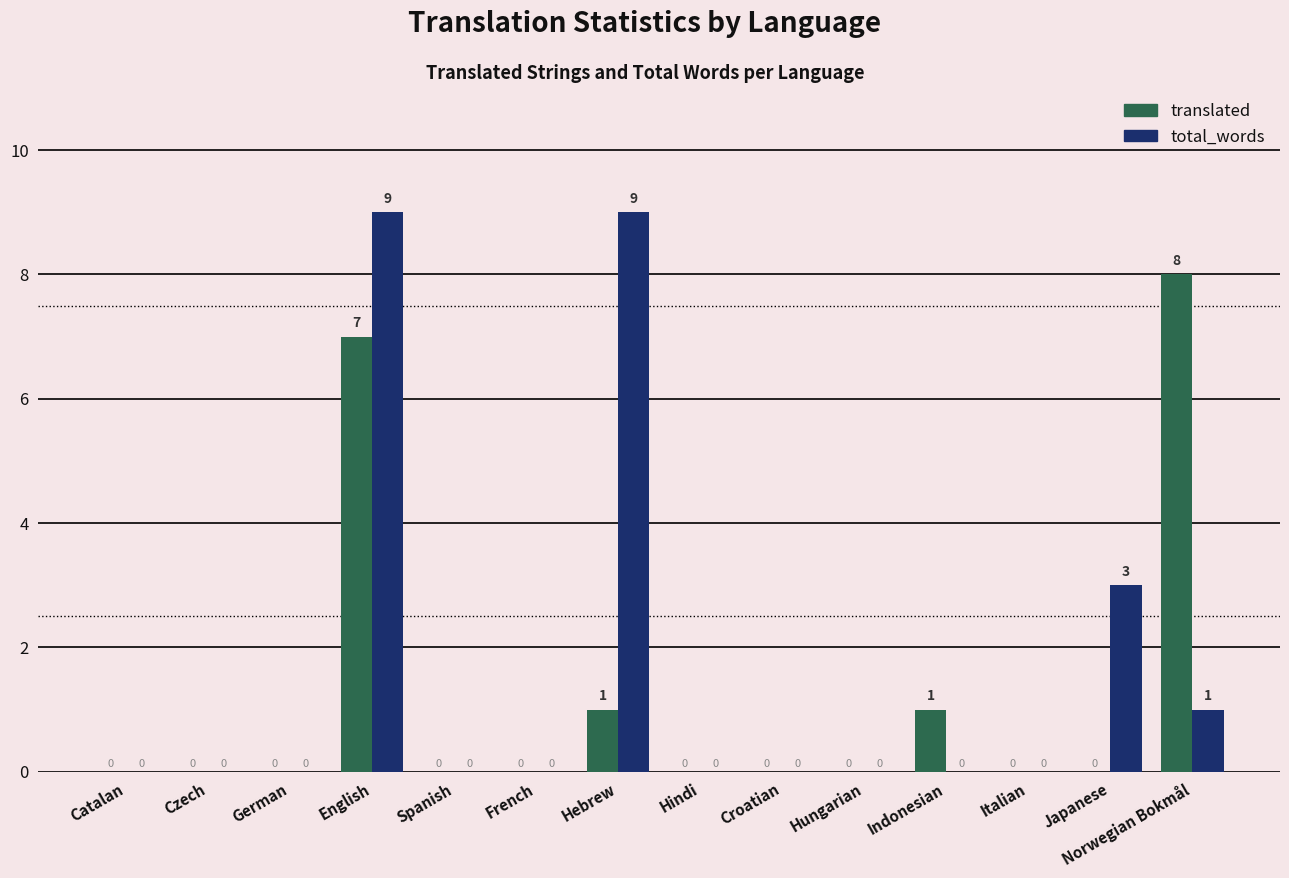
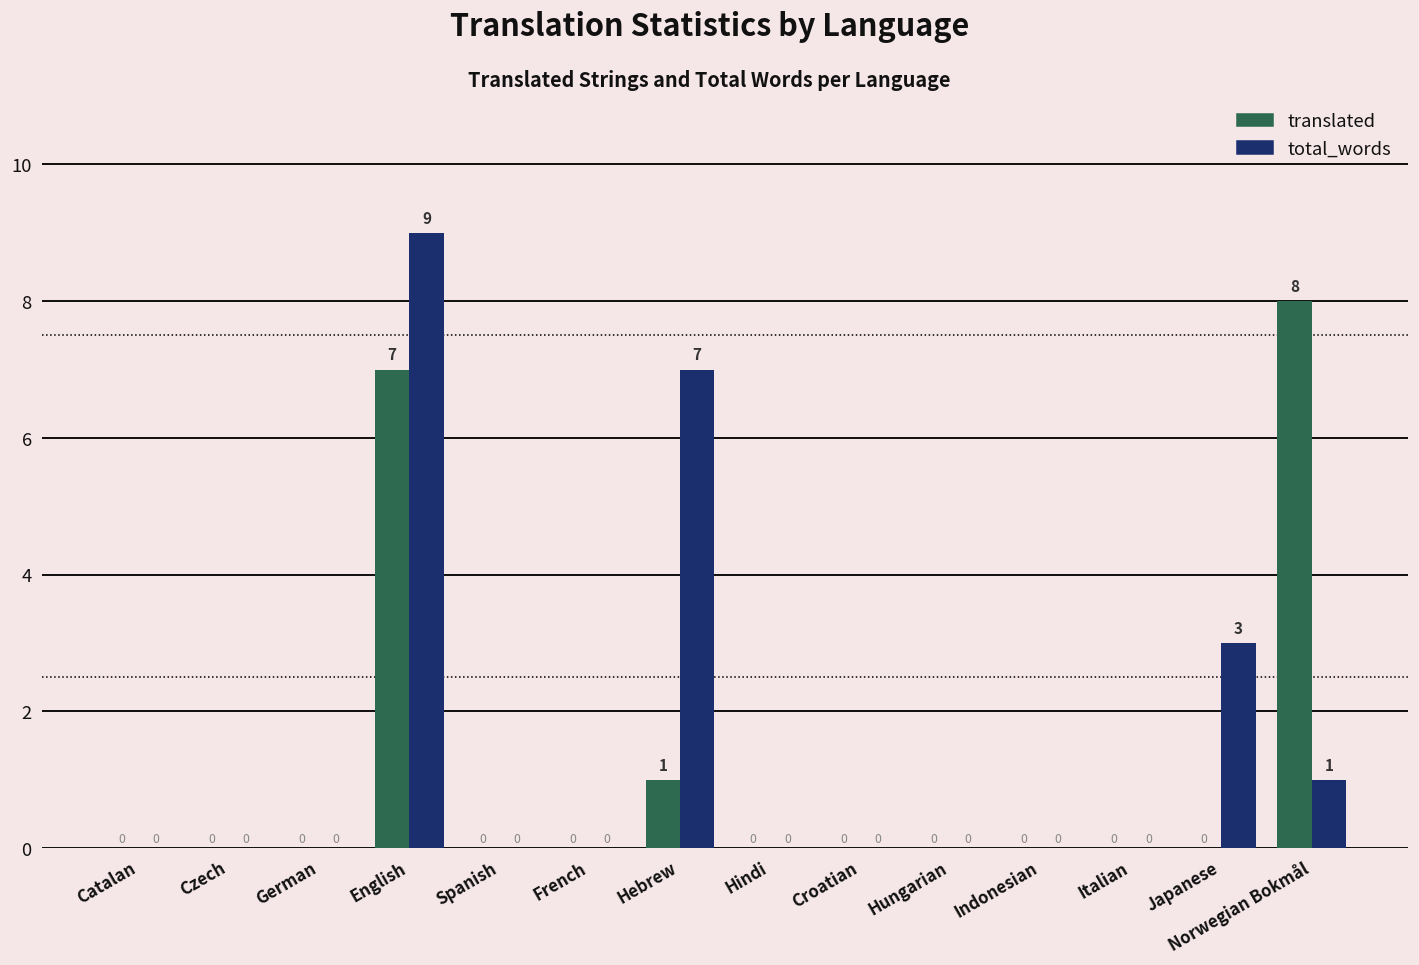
  {
    "translated": {
      "Catalan": 0,
      "Czech": 0,
      "German": 0,
      "English": 7,
      "Spanish": 0,
      "French": 0,
      "Hebrew": 1,
      "Hindi": 0,
      "Croatian": 0,
      "Hungarian": 0,
-     "Indonesian": 1,
+     "Indonesian": 0,
      "Italian": 0,
      "Japanese": 0,
      "Norwegian Bokmål": 8
    },
    "total_words": {
      "Catalan": 0,
      "Czech": 0,
      "German": 0,
      "English": 9,
      "Spanish": 0,
      "French": 0,
-     "Hebrew": 9,
+     "Hebrew": 7,
      "Hindi": 0,
      "Croatian": 0,
      "Hungarian": 0,
      "Indonesian": 0,
      "Italian": 0,
      "Japanese": 3,
      "Norwegian Bokmål": 1
    }
  }
